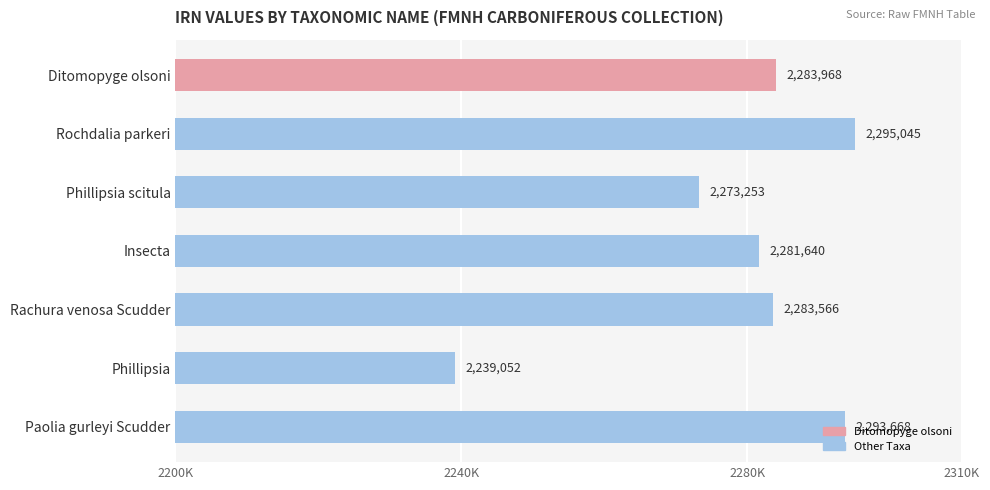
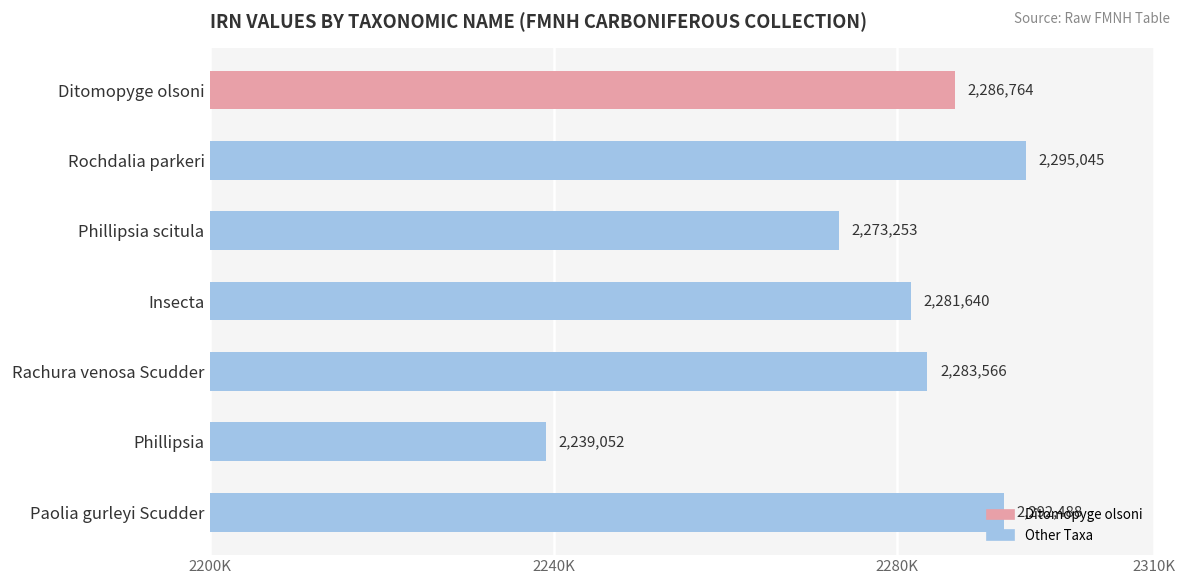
  {
-   "Ditomopyge olsoni": "2,283,968",
+   "Ditomopyge olsoni": "2,286,764",
    "Rochdalia parkeri": "2,295,045",
    "Phillipsia scitula": "2,273,253",
    "Insecta": "2,281,640",
    "Rachura venosa Scudder": "2,283,566",
    "Phillipsia": "2,239,052",
-   "Paolia gurleyi Scudder": "2,293,668"
+   "Paolia gurleyi Scudder": "2,292,488"
  }
